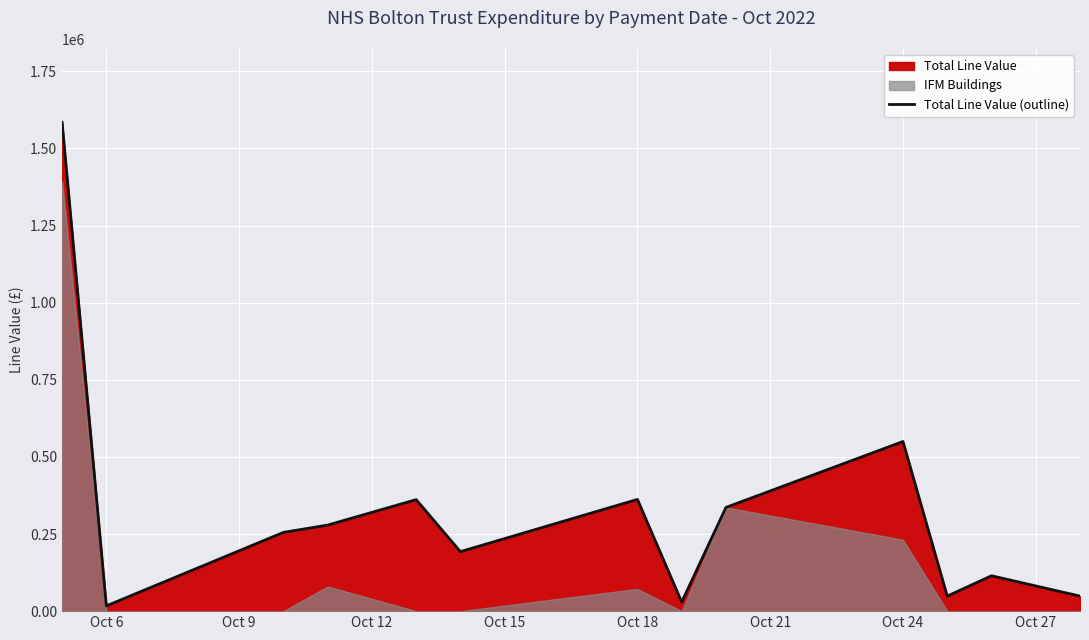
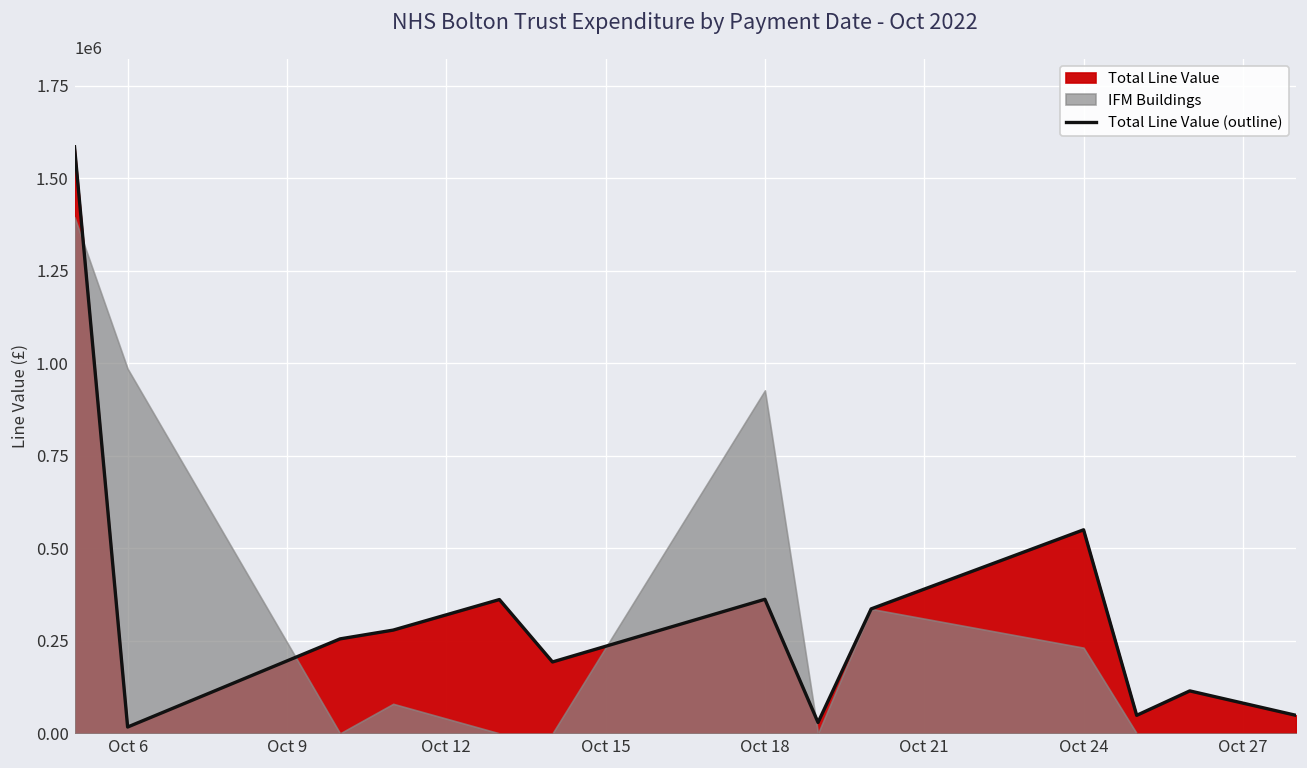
  {
    "Total Line Value": {
      "Oct 6": 20000,
      "Oct 18": 360000,
      "Oct 24": 550000
    },
    "IFM Buildings": {
-     "Oct 6": 0,
-     "Oct 18": 70000,
+     "Oct 6": 990000,
+     "Oct 18": 930000,
      "Oct 24": 230000
    }
  }
